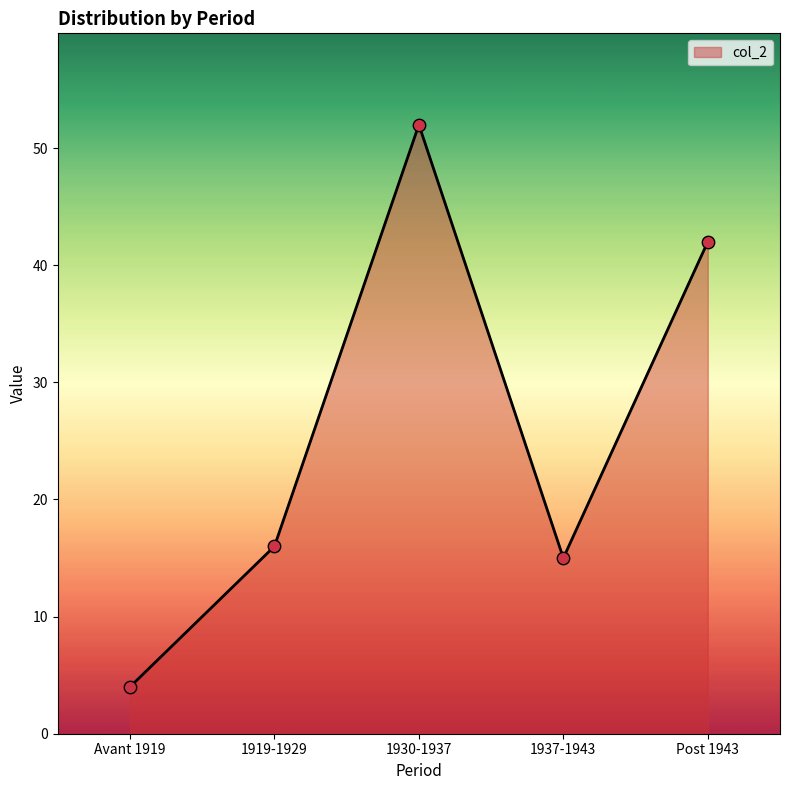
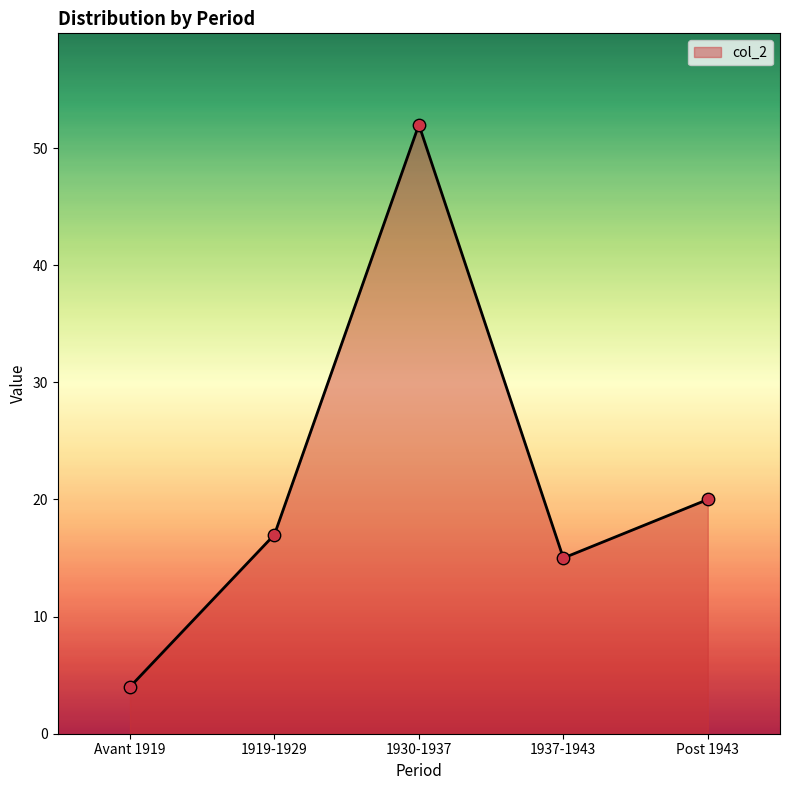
  {
    "Avant 1919": 4,
-   "1919-1929": 16,
+   "1919-1929": 17,
    "1930-1937": 52,
    "1937-1943": 15,
-   "Post 1943": 42
+   "Post 1943": 20
  }
